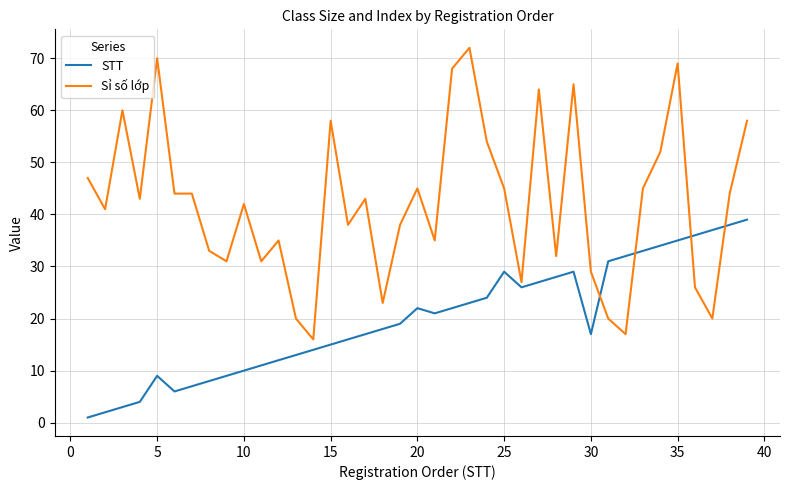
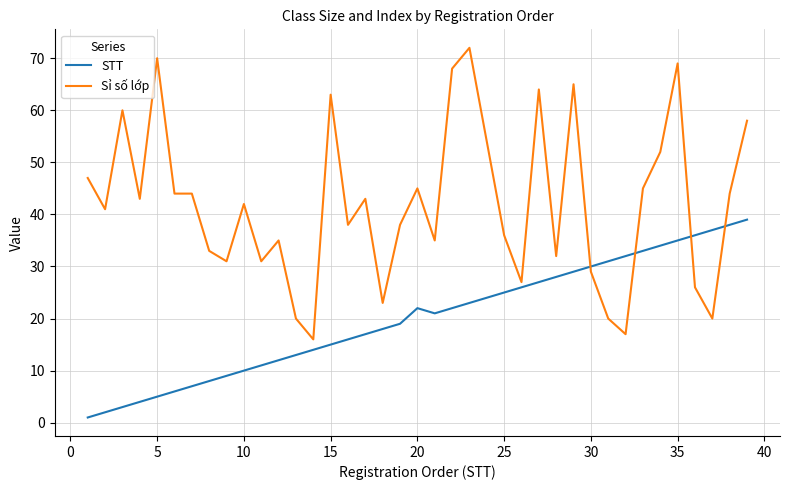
  {
    "STT": {
-     "5": 9,
+     "5": 5,
      "10": 10,
      "15": 15,
      "20": 22,
-     "25": 29,
-     "30": 17,
+     "25": 25,
+     "30": 30,
      "35": 35
    },
    "Sỉ số lớp": {
      "5": 70,
      "10": 42,
-     "15": 58,
+     "15": 63,
      "20": 45,
-     "25": 45,
+     "25": 36,
      "30": 29,
      "35": 69
    }
  }
